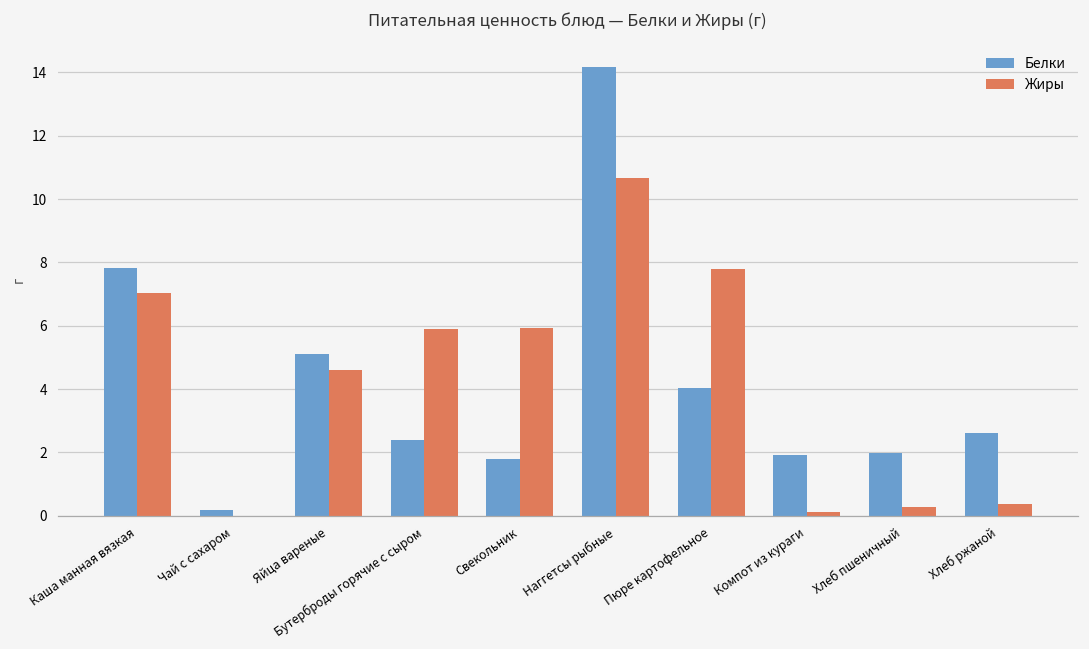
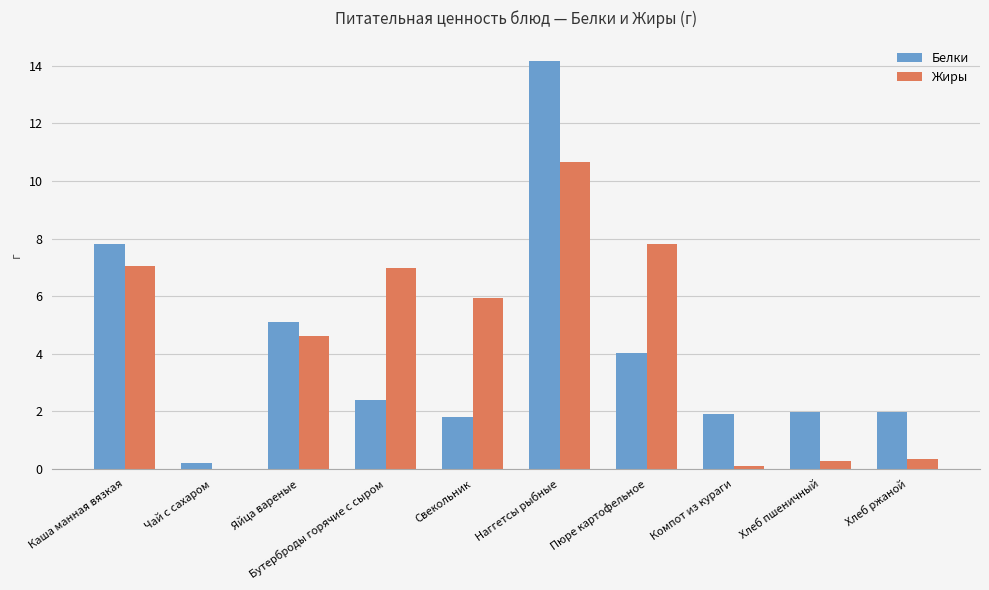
  {
    "Белки": {
      "Каша манная вязкая": 7.8,
      "Чай с сахаром": 0.2,
      "Яйца вареные": 5.1,
      "Бутерброды горячие с сыром": 2.4,
      "Свекольник": 1.8,
      "Наггетсы рыбные": 14.2,
      "Пюре картофельное": 4.0,
      "Компот из кураги": 1.9,
      "Хлеб пшеничный": 2.0,
-     "Хлеб ржаной": 2.6
+     "Хлеб ржаной": 2.0
    },
    "Жиры": {
      "Каша манная вязкая": 7.0,
      "Чай с сахаром": 0.0,
      "Яйца вареные": 4.6,
-     "Бутерброды горячие с сыром": 5.9,
+     "Бутерброды горячие с сыром": 7.0,
      "Свекольник": 5.9,
      "Наггетсы рыбные": 10.7,
      "Пюре картофельное": 7.8,
      "Компот из кураги": 0.1,
      "Хлеб пшеничный": 0.3,
      "Хлеб ржаной": 0.4
    }
  }
